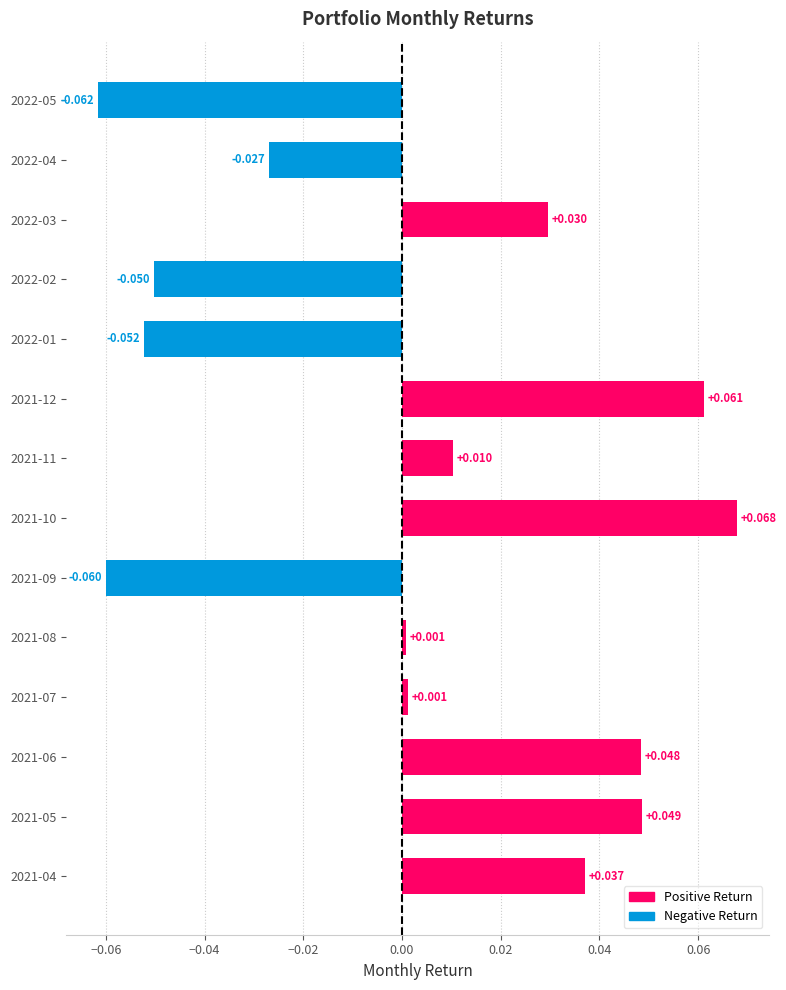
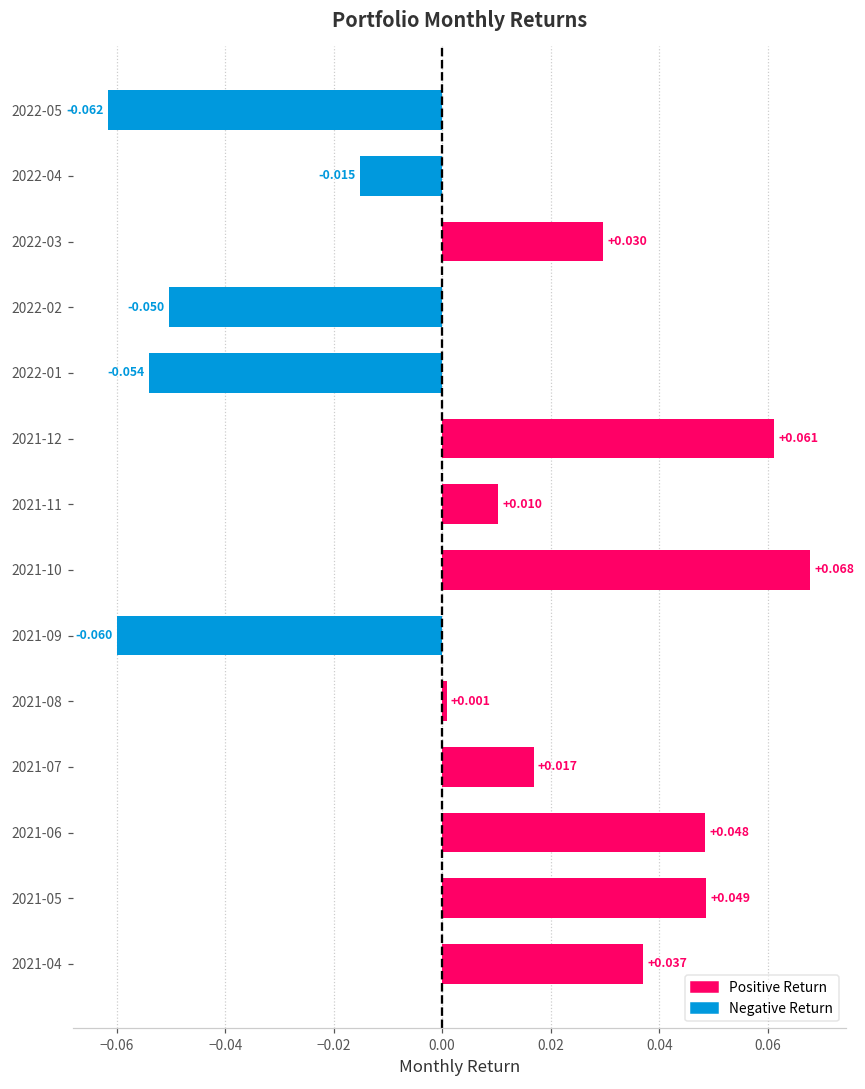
  {
    "2022-05": "-0.062",
-   "2022-04": "-0.027",
+   "2022-04": "-0.015",
    "2022-03": "+0.030",
    "2022-02": "-0.050",
-   "2022-01": "-0.052",
+   "2022-01": "-0.054",
    "2021-12": "+0.061",
    "2021-11": "+0.010",
    "2021-10": "+0.068",
    "2021-09": "-0.060",
    "2021-08": "+0.001",
-   "2021-07": "+0.001",
+   "2021-07": "+0.017",
    "2021-06": "+0.048",
    "2021-05": "+0.049",
    "2021-04": "+0.037"
  }
